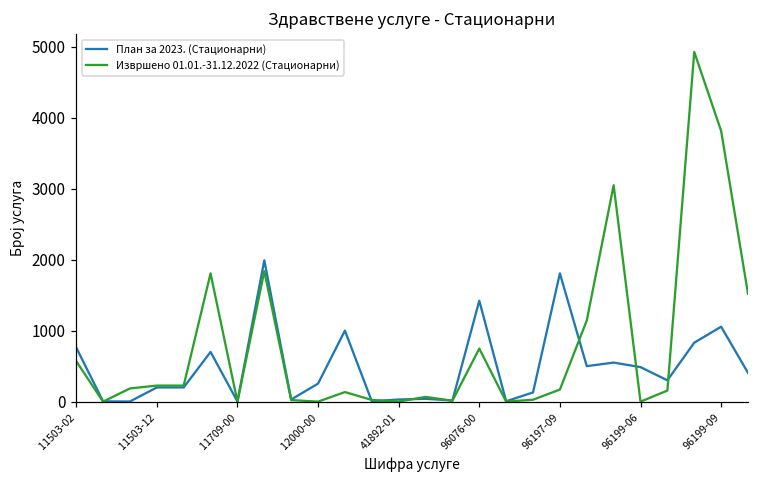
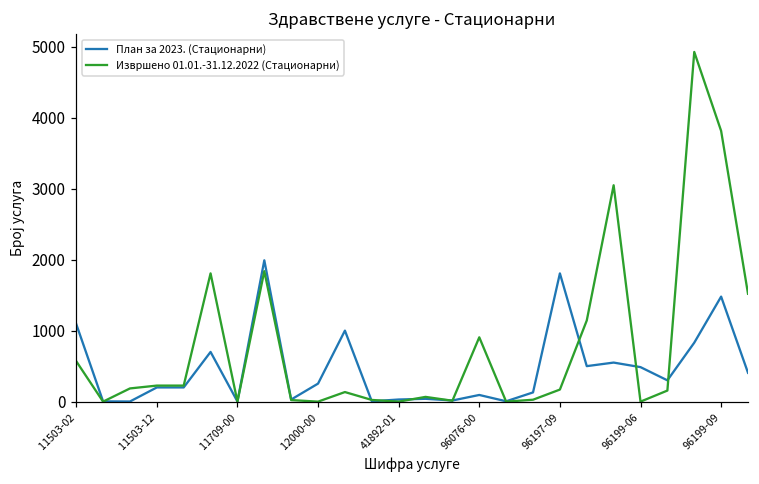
  {
    "План за 2023. (Стационарни)": {
-     "11503-02": 800,
+     "11503-02": 1100,
      "12000-00": 300,
-     "96076-00": 1400,
+     "96076-00": 100,
      "96197-09": 1800,
      "96199-06": 500,
-     "96199-09": 1100
+     "96199-09": 1500
    },
    "Извршено 01.01.-31.12.2022 (Стационарни)": {
      "11503-02": 600,
      "12000-00": 0,
-     "96076-00": 700,
+     "96076-00": 900,
      "96197-09": 200,
      "96199-06": 0,
      "96199-09": 3800
    }
  }
